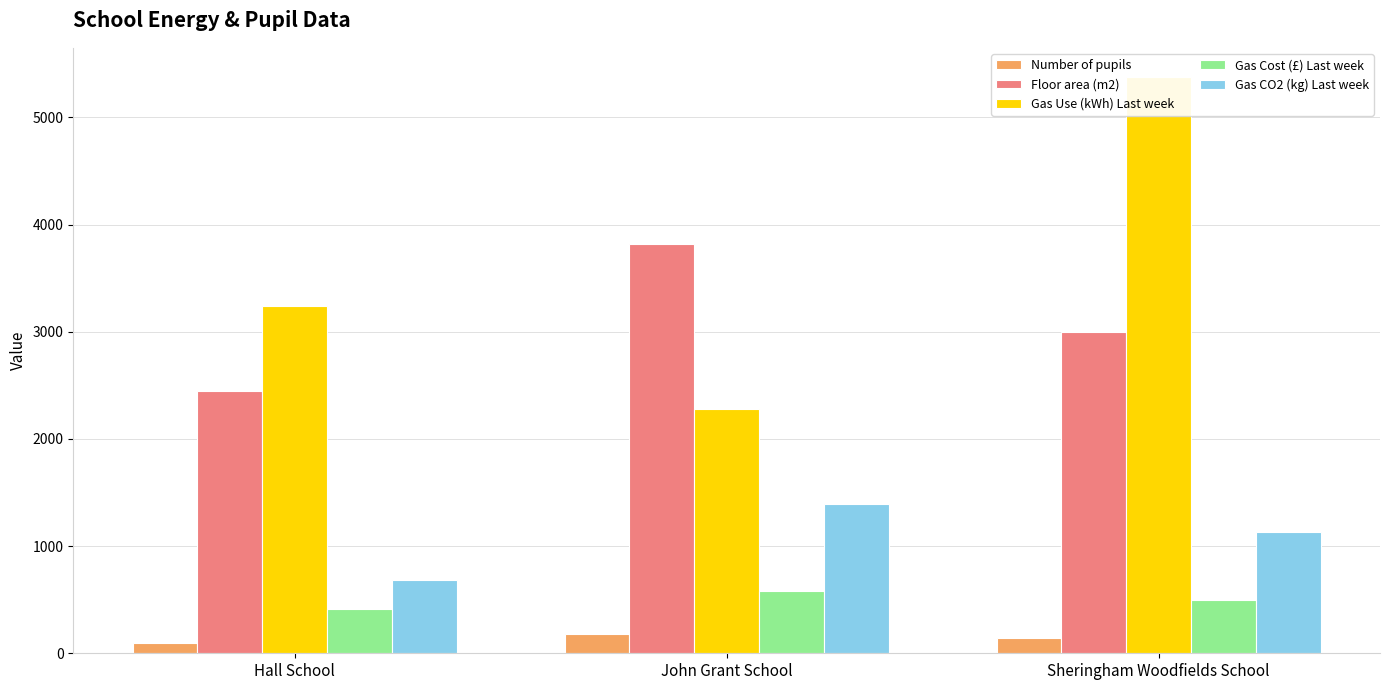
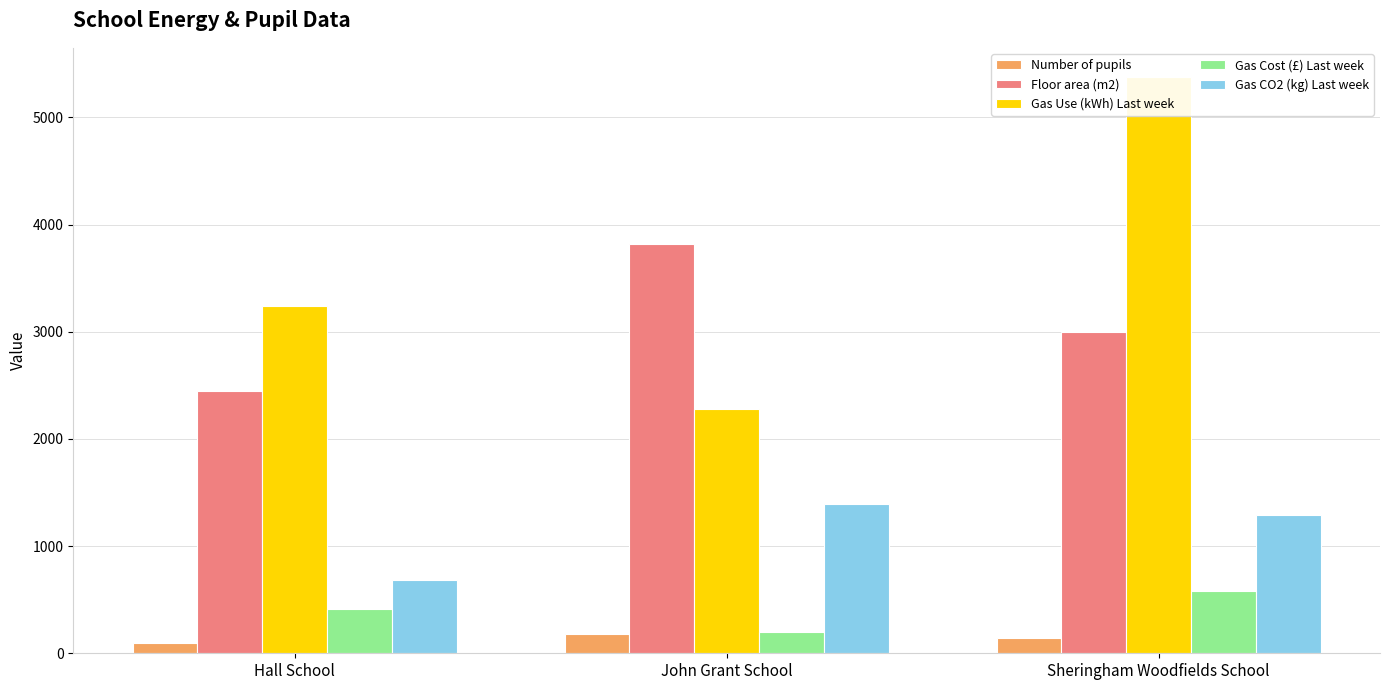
  {
    "Gas Use (kWh) Last week": {
      "Hall School": 3240,
      "John Grant School": 2280
    },
    "Gas Cost (£) Last week": {
      "Hall School": 410,
-     "John Grant School": 580,
-     "Sheringham Woodfields School": 500
+     "John Grant School": 200,
+     "Sheringham Woodfields School": 590
    },
    "Gas CO2 (kg) Last week": {
      "Hall School": 680,
      "John Grant School": 1390,
-     "Sheringham Woodfields School": 1130
+     "Sheringham Woodfields School": 1290
    }
  }
